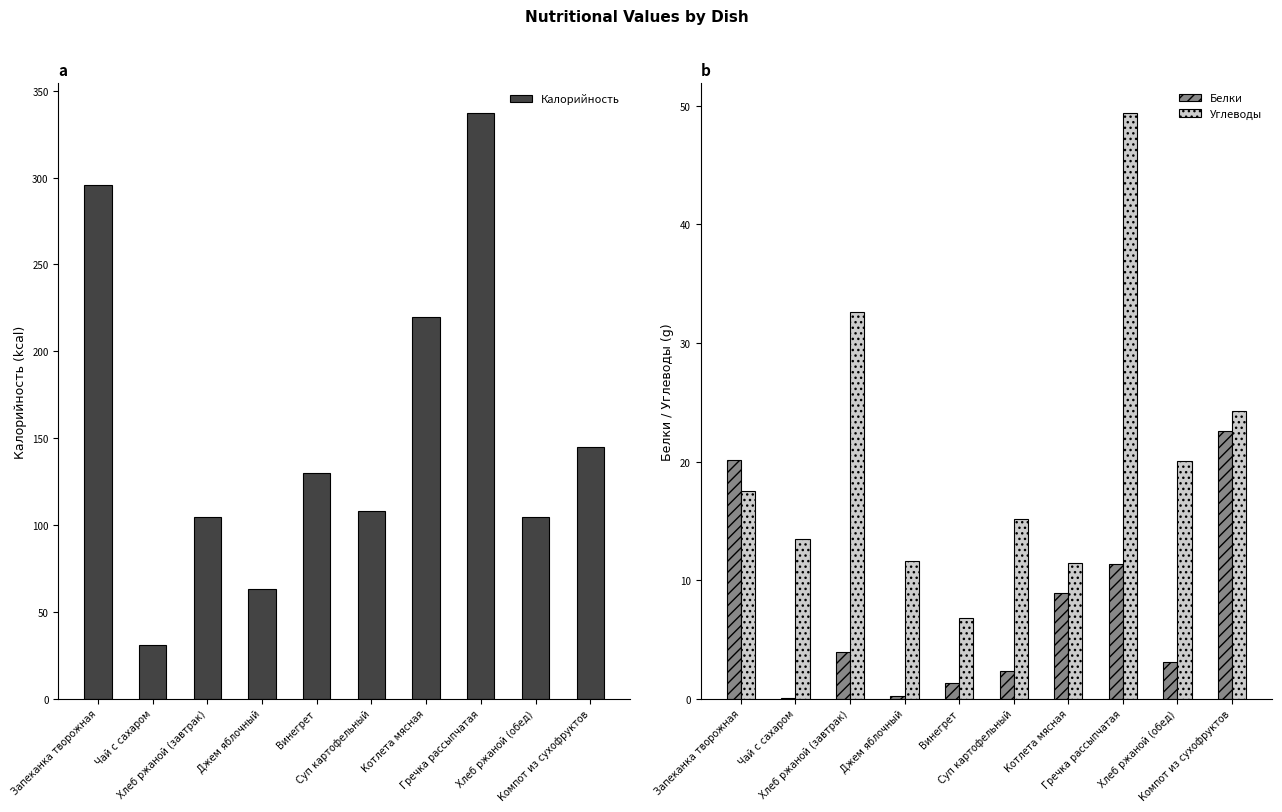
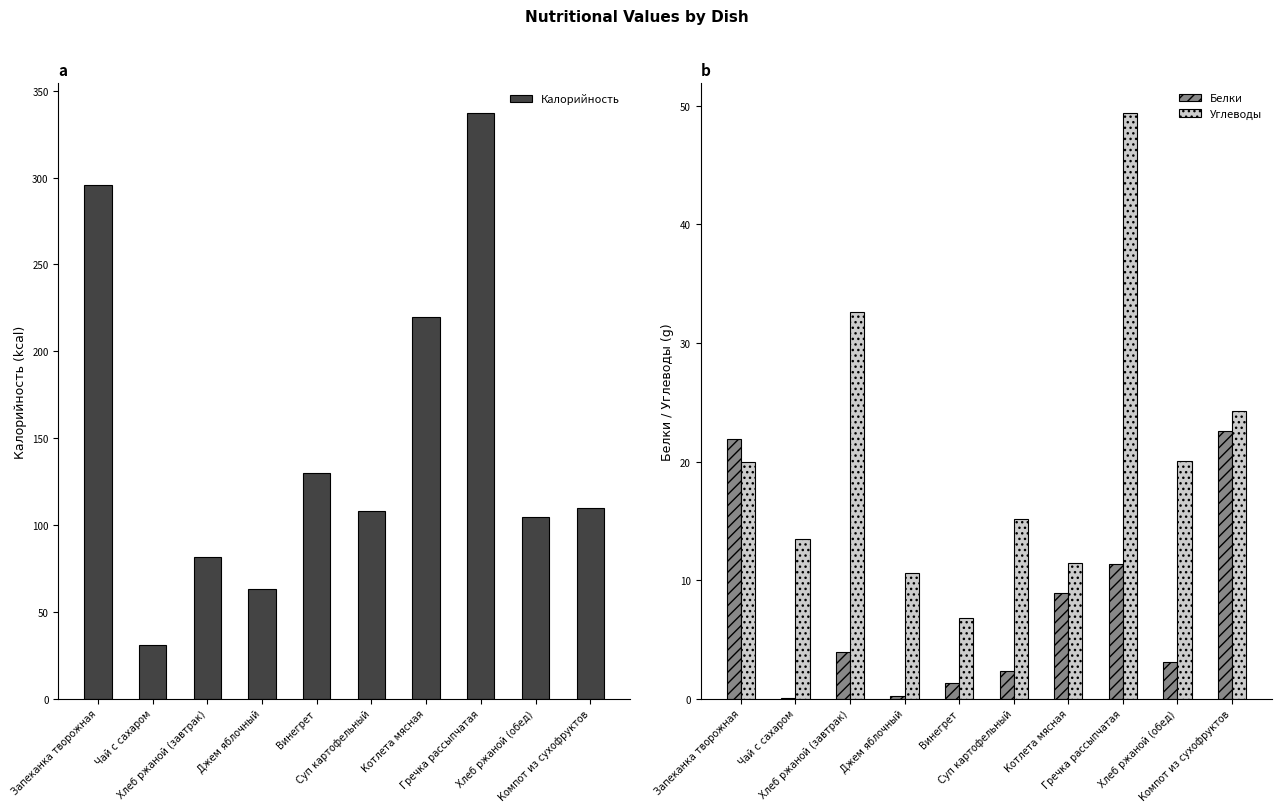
  {
    "a": {
      "Запеканка творожная": 295,
      "Чай с сахаром": 31,
-     "Хлеб ржаной (завтрак)": 104,
+     "Хлеб ржаной (завтрак)": 82,
      "Джем яблочный": 63,
      "Винегрет": 130,
      "Суп картофельный": 108,
      "Котлета мясная": 220,
      "Гречка рассыпчатая": 337,
      "Хлеб ржаной (обед)": 104,
-     "Компот из сухофруктов": 145
+     "Компот из сухофруктов": 110
    },
    "b": {
      "Белки": {
-       "Запеканка творожная": 20.1,
+       "Запеканка творожная": 21.9,
        "Хлеб ржаной (завтрак)": 4.0,
        "Винегрет": 1.3,
        "Суп картофельный": 2.3,
        "Котлета мясная": 8.9,
        "Гречка рассыпчатая": 11.4,
        "Хлеб ржаной (обед)": 3.1,
        "Компот из сухофруктов": 22.5
      },
      "Углеводы": {
-       "Запеканка творожная": 17.5,
+       "Запеканка творожная": 20.0,
        "Чай с сахаром": 13.5,
        "Хлеб ржаной (завтрак)": 32.6,
-       "Джем яблочный": 11.6,
+       "Джем яблочный": 10.6,
        "Винегрет": 6.8,
        "Суп картофельный": 15.1,
        "Котлета мясная": 11.4,
        "Гречка рассыпчатая": 49.4,
        "Хлеб ржаной (обед)": 20.0,
        "Компот из сухофруктов": 24.3
      }
    }
  }
